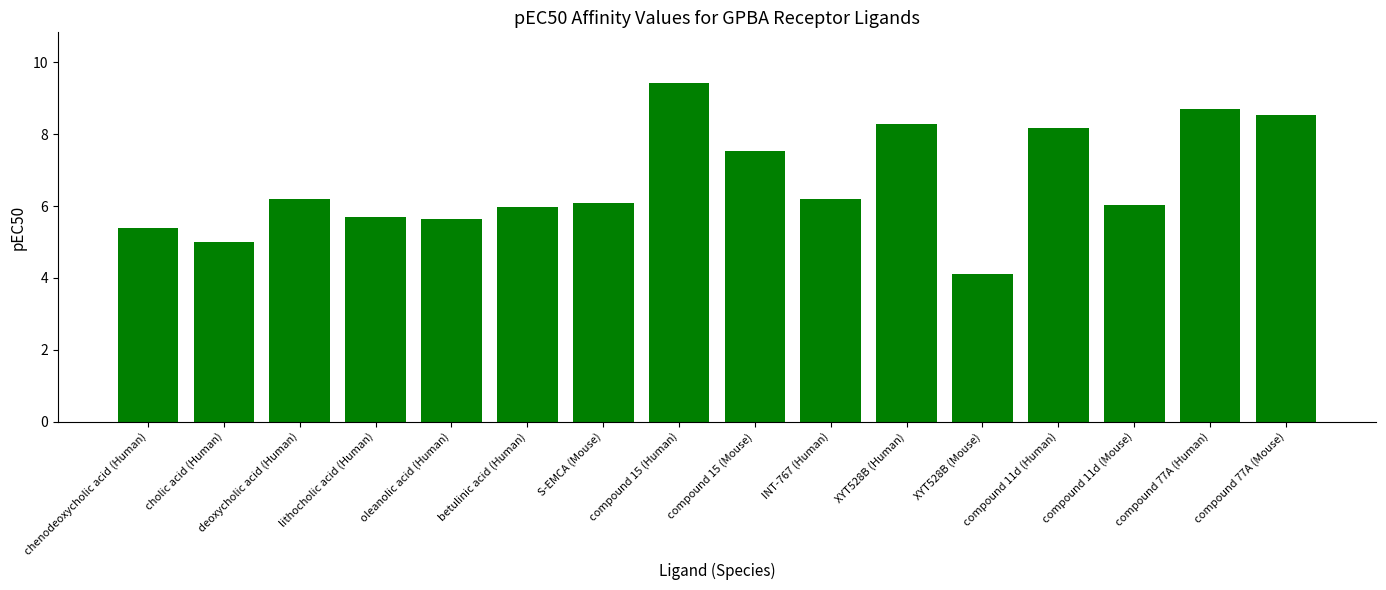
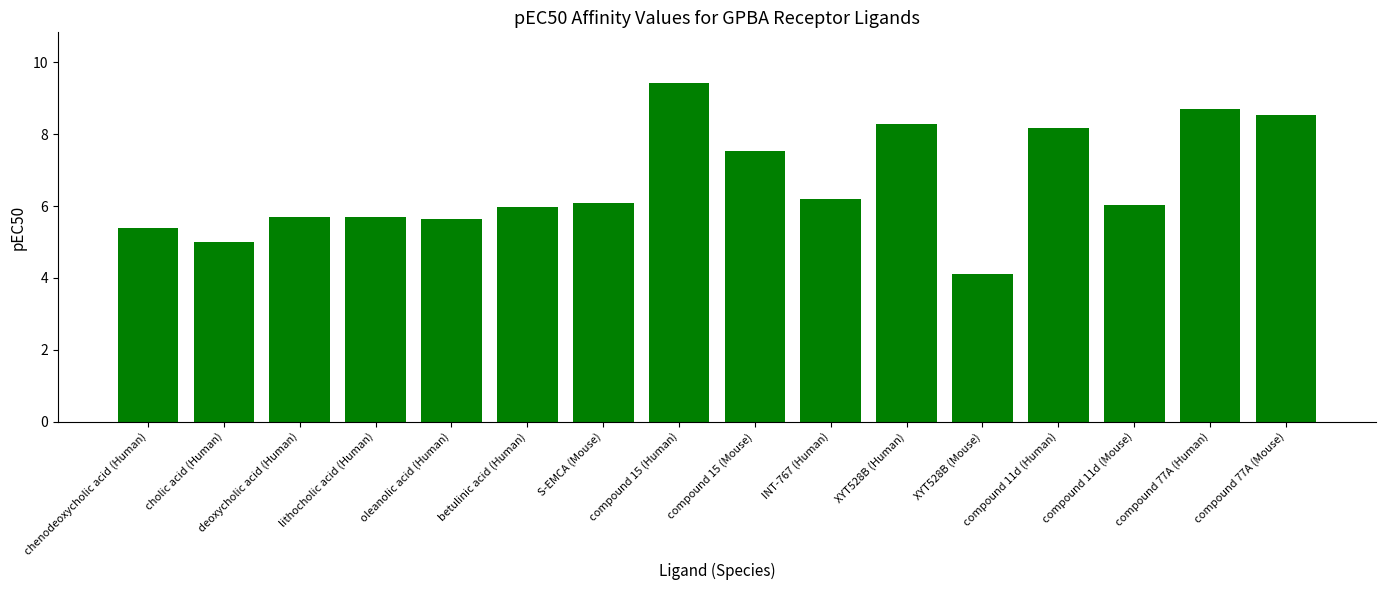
  {
    "chenodeoxycholic acid (Human)": 5.4,
    "cholic acid (Human)": 5.0,
-   "deoxycholic acid (Human)": 6.2,
+   "deoxycholic acid (Human)": 5.7,
    "lithocholic acid (Human)": 5.7,
    "oleanolic acid (Human)": 5.7,
    "betulinic acid (Human)": 6.0,
    "S-EMCA (Mouse)": 6.1,
    "compound 15 (Human)": 9.4,
    "compound 15 (Mouse)": 7.5,
    "INT-767 (Human)": 6.2,
    "XYT528B (Human)": 8.3,
    "XYT528B (Mouse)": 4.1,
    "compound 11d (Human)": 8.2,
    "compound 11d (Mouse)": 6.0,
    "compound 77A (Human)": 8.7,
    "compound 77A (Mouse)": 8.5
  }
